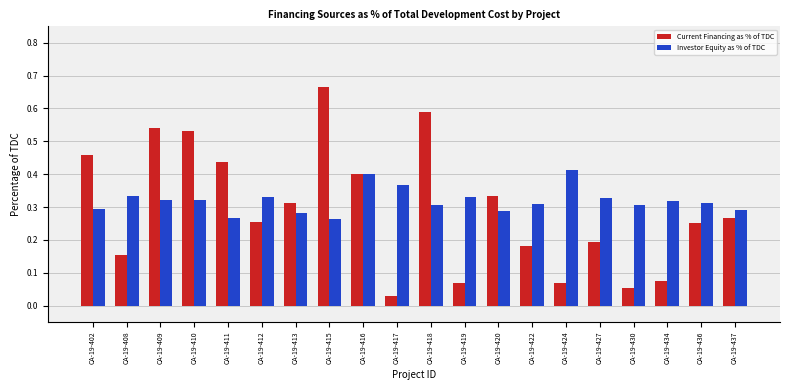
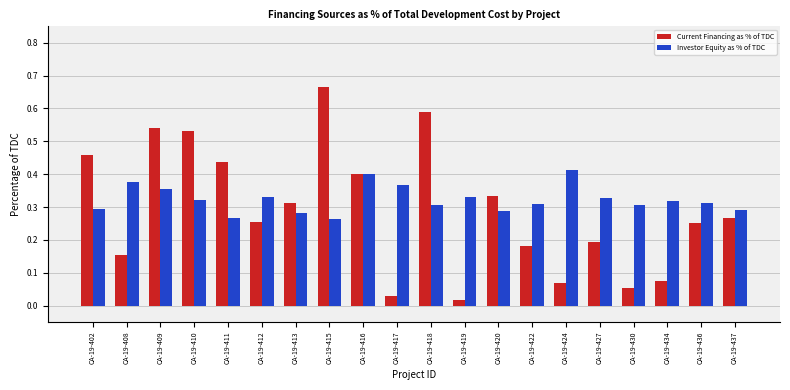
  {
    "Current Financing as % of TDC": {
      "CA-19-402": 0.46,
      "CA-19-408": 0.15,
      "CA-19-409": 0.54,
      "CA-19-410": 0.53,
      "CA-19-411": 0.44,
      "CA-19-412": 0.25,
      "CA-19-413": 0.31,
      "CA-19-415": 0.67,
      "CA-19-416": 0.40,
      "CA-19-417": 0.03,
      "CA-19-418": 0.59,
-     "CA-19-419": 0.07,
+     "CA-19-419": 0.02,
      "CA-19-420": 0.33,
      "CA-19-422": 0.18,
      "CA-19-424": 0.07,
      "CA-19-427": 0.19,
      "CA-19-430": 0.05,
      "CA-19-434": 0.07,
      "CA-19-436": 0.25,
      "CA-19-437": 0.27
    },
    "Investor Equity as % of TDC": {
      "CA-19-402": 0.29,
-     "CA-19-408": 0.33,
-     "CA-19-409": 0.32,
+     "CA-19-408": 0.38,
+     "CA-19-409": 0.35,
      "CA-19-410": 0.32,
      "CA-19-411": 0.27,
      "CA-19-412": 0.33,
      "CA-19-413": 0.28,
      "CA-19-415": 0.26,
      "CA-19-416": 0.40,
      "CA-19-417": 0.37,
      "CA-19-418": 0.30,
      "CA-19-419": 0.33,
      "CA-19-420": 0.29,
      "CA-19-422": 0.31,
      "CA-19-424": 0.41,
      "CA-19-427": 0.33,
      "CA-19-430": 0.30,
      "CA-19-434": 0.32,
      "CA-19-436": 0.31,
      "CA-19-437": 0.29
    }
  }
